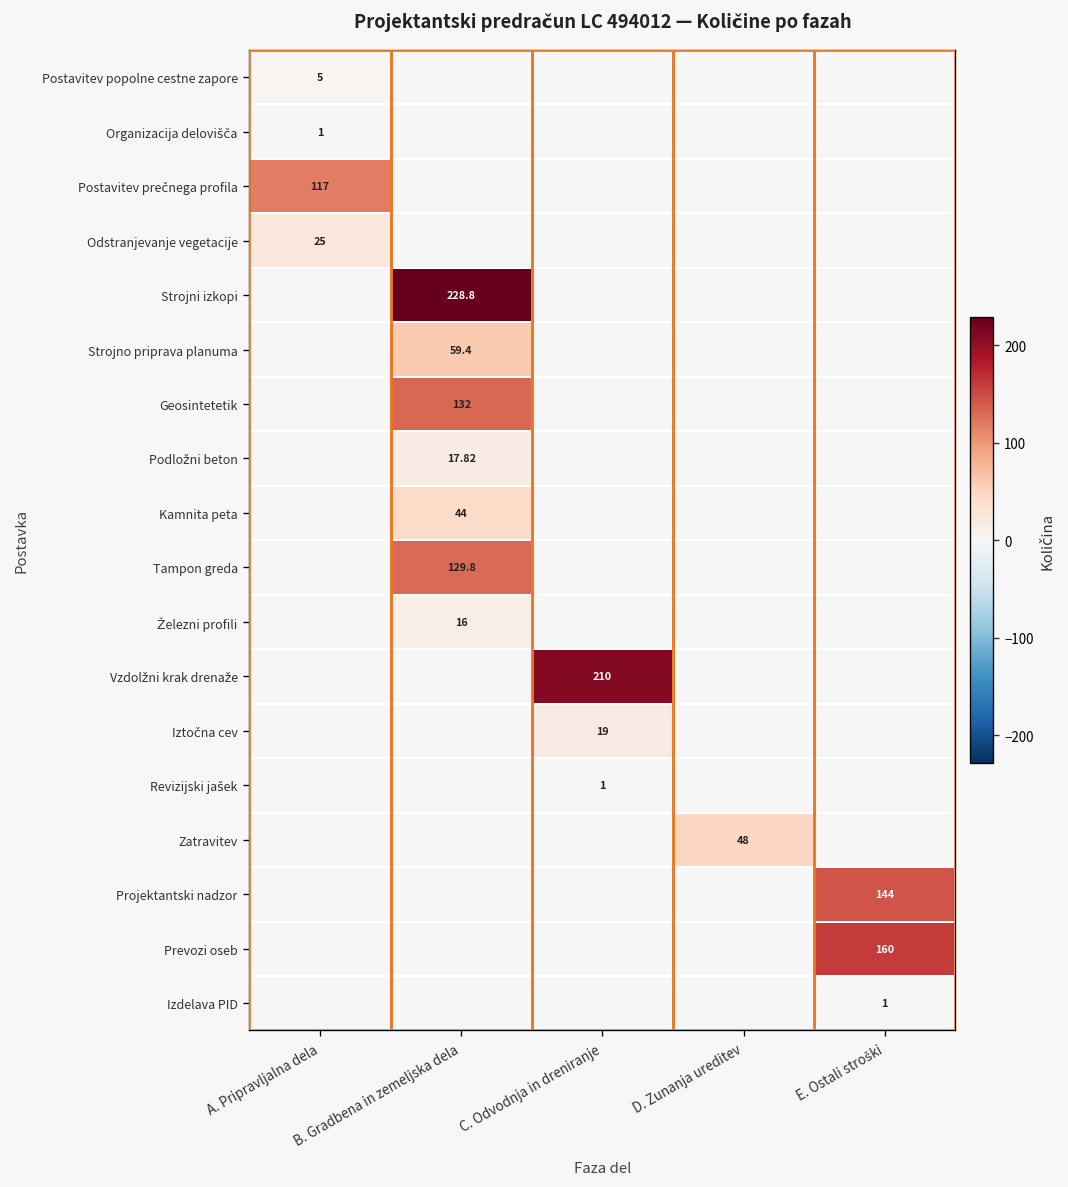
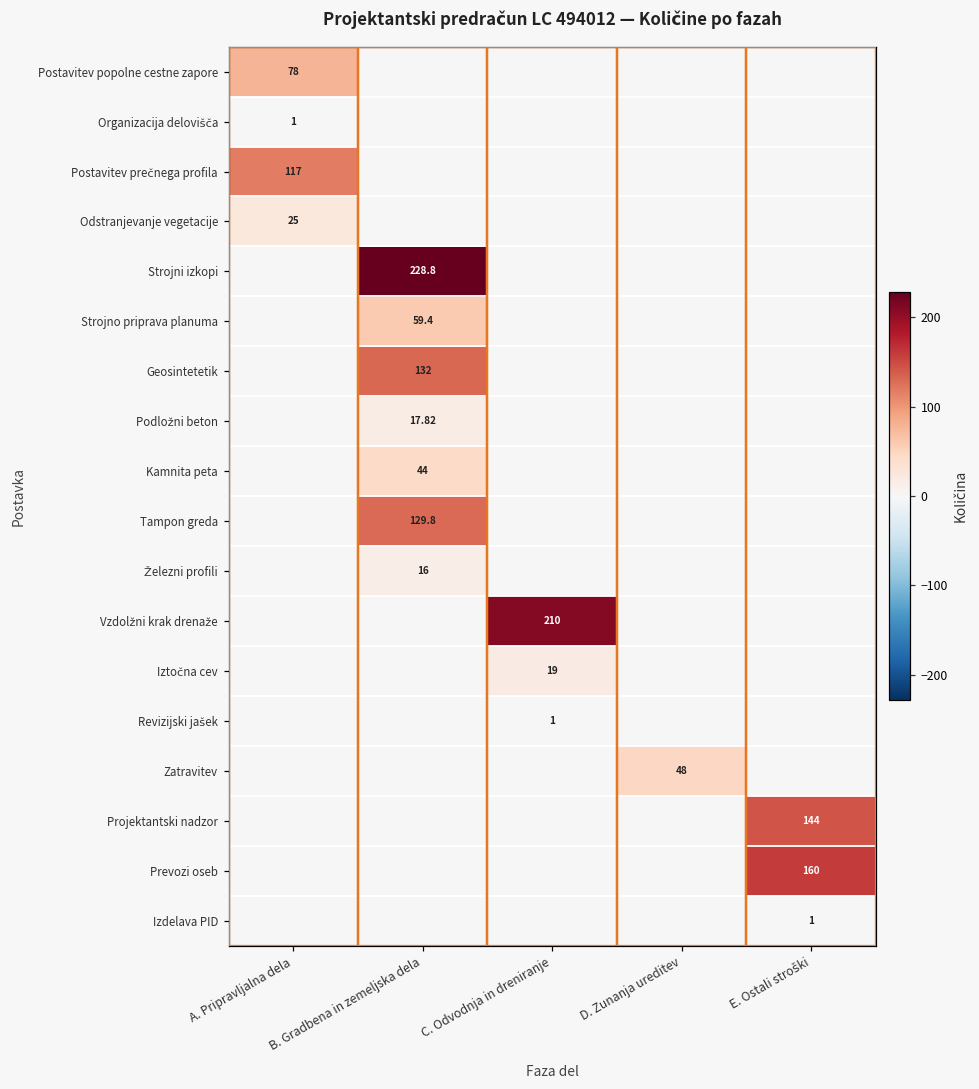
  {
    "Postavitev popolne cestne zapore": {
-     "A. Pripravljalna dela": 5
+     "A. Pripravljalna dela": 78
    },
    "Organizacija delovišča": {
      "A. Pripravljalna dela": 1
    },
    "Postavitev prečnega profila": {
      "A. Pripravljalna dela": 117
    },
    "Odstranjevanje vegetacije": {
      "A. Pripravljalna dela": 25
    },
    "Strojni izkopi": {
      "B. Gradbena in zemeljska dela": 228.8
    },
    "Strojno priprava planuma": {
      "B. Gradbena in zemeljska dela": 59.4
    },
    "Geosintetetik": {
      "B. Gradbena in zemeljska dela": 132
    },
    "Podložni beton": {
      "B. Gradbena in zemeljska dela": 17.82
    },
    "Kamnita peta": {
      "B. Gradbena in zemeljska dela": 44
    },
    "Tampon greda": {
      "B. Gradbena in zemeljska dela": 129.8
    },
    "Železni profili": {
      "B. Gradbena in zemeljska dela": 16
    },
    "Vzdolžni krak drenaže": {
      "C. Odvodnja in dreniranje": 210
    },
    "Iztočna cev": {
      "C. Odvodnja in dreniranje": 19
    },
    "Revizijski jašek": {
      "C. Odvodnja in dreniranje": 1
    },
    "Zatravitev": {
      "D. Zunanja ureditev": 48
    },
    "Projektantski nadzor": {
      "E. Ostali stroški": 144
    },
    "Prevozi oseb": {
      "E. Ostali stroški": 160
    },
    "Izdelava PID": {
      "E. Ostali stroški": 1
    }
  }
